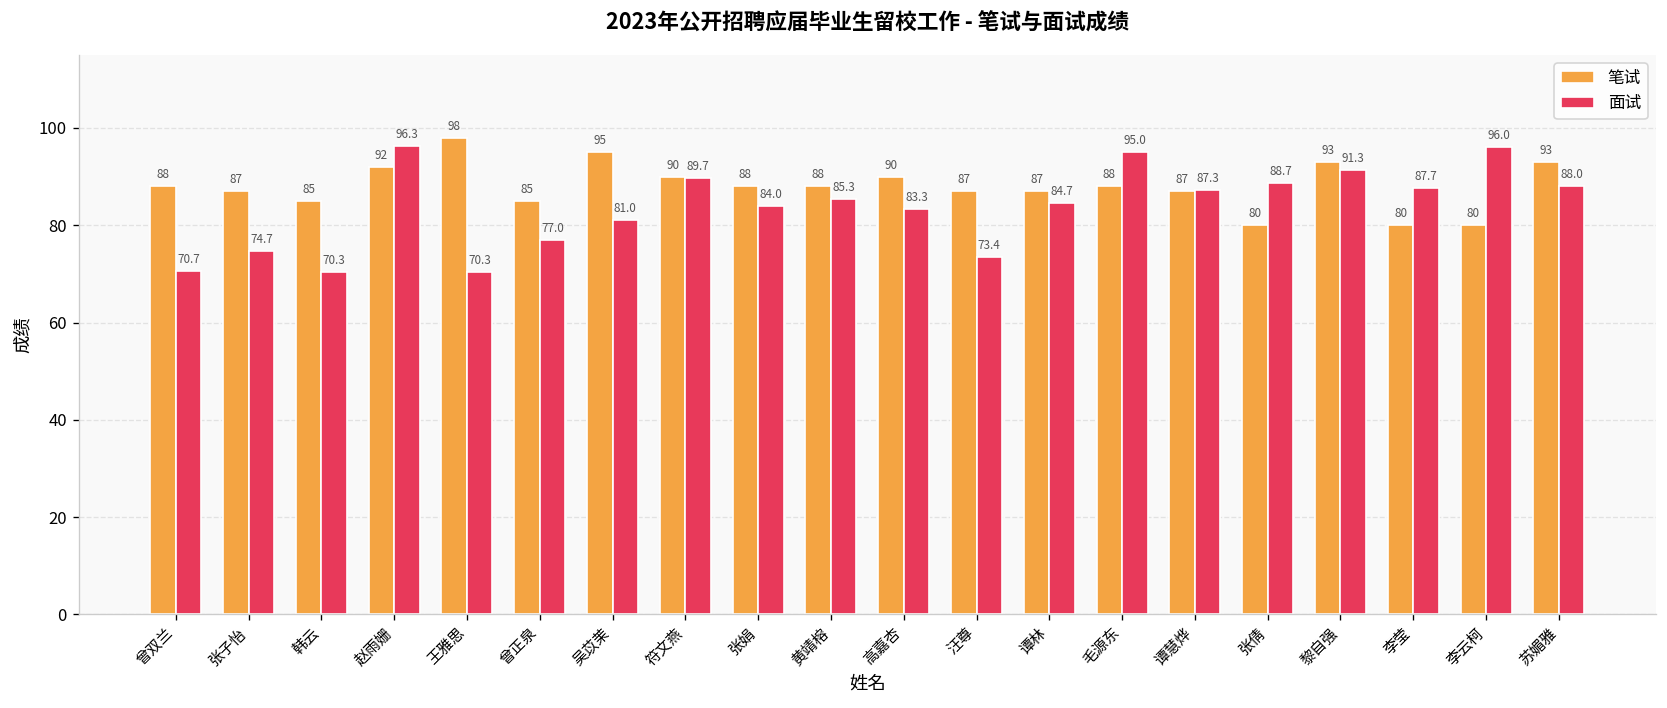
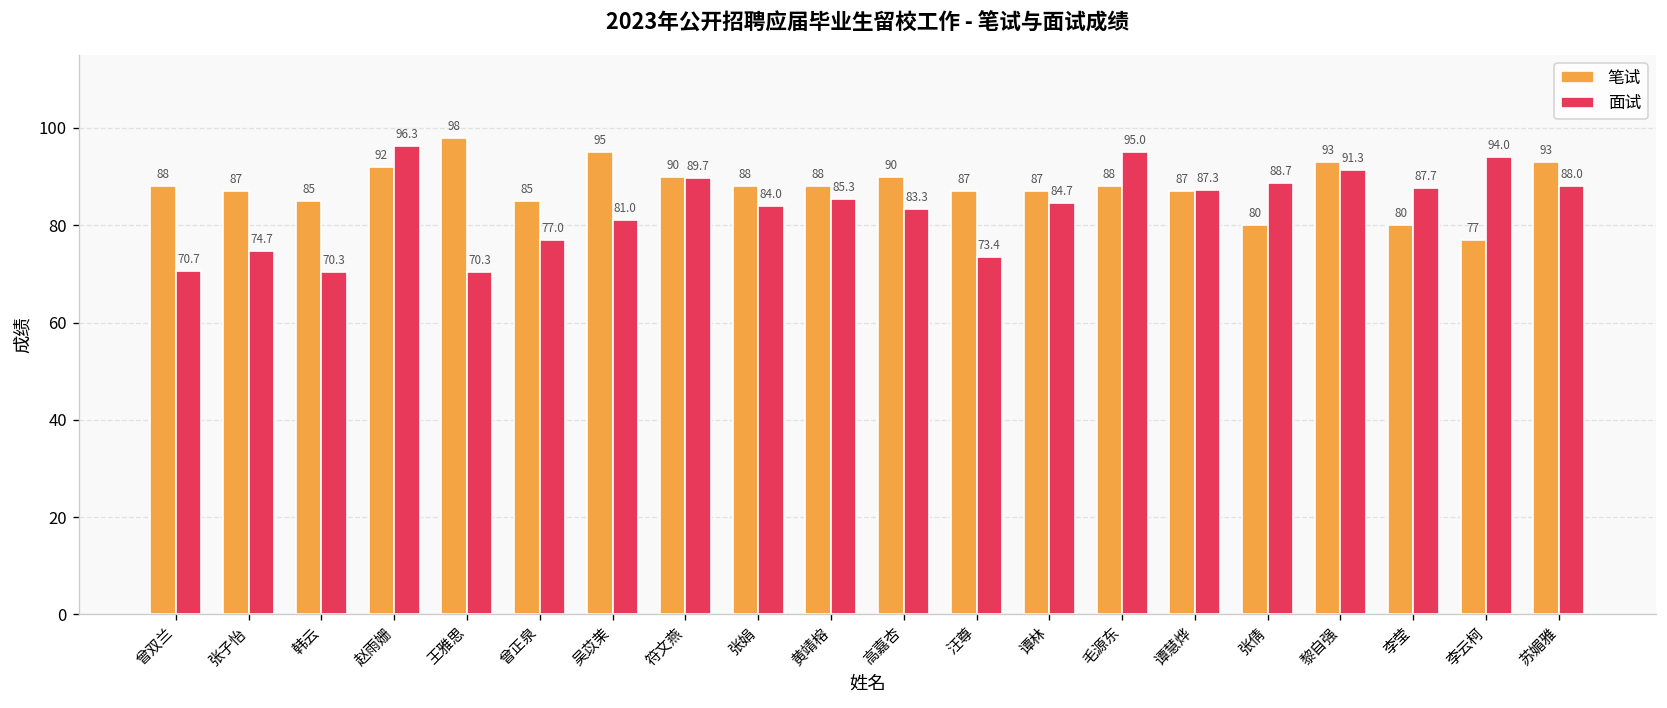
  {
    "笔试": {
      "曾双兰": 88,
      "张子怡": 87,
      "韩云": 85,
      "赵雨姗": 92,
      "王雅思": 98,
      "曾正泉": 85,
      "吴苡茉": 95,
      "符文燕": 90,
      "张娟": 88,
      "黄靖榕": 88,
      "高嘉杏": 90,
      "汪尊": 87,
      "谭林": 87,
      "毛源东": 88,
      "谭慧烨": 87,
      "张倩": 80,
      "黎自强": 93,
      "李莹": 80,
-     "李云柯": 80,
+     "李云柯": 77,
      "苏媚雅": 93
    },
    "面试": {
      "曾双兰": 70.7,
      "张子怡": 74.7,
      "韩云": 70.3,
      "赵雨姗": 96.3,
      "王雅思": 70.3,
      "曾正泉": 77.0,
      "吴苡茉": 81.0,
      "符文燕": 89.7,
      "张娟": 84.0,
      "黄靖榕": 85.3,
      "高嘉杏": 83.3,
      "汪尊": 73.4,
      "谭林": 84.7,
      "毛源东": 95.0,
      "谭慧烨": 87.3,
      "张倩": 88.7,
      "黎自强": 91.3,
      "李莹": 87.7,
-     "李云柯": 96.0,
+     "李云柯": 94.0,
      "苏媚雅": 88.0
    }
  }
